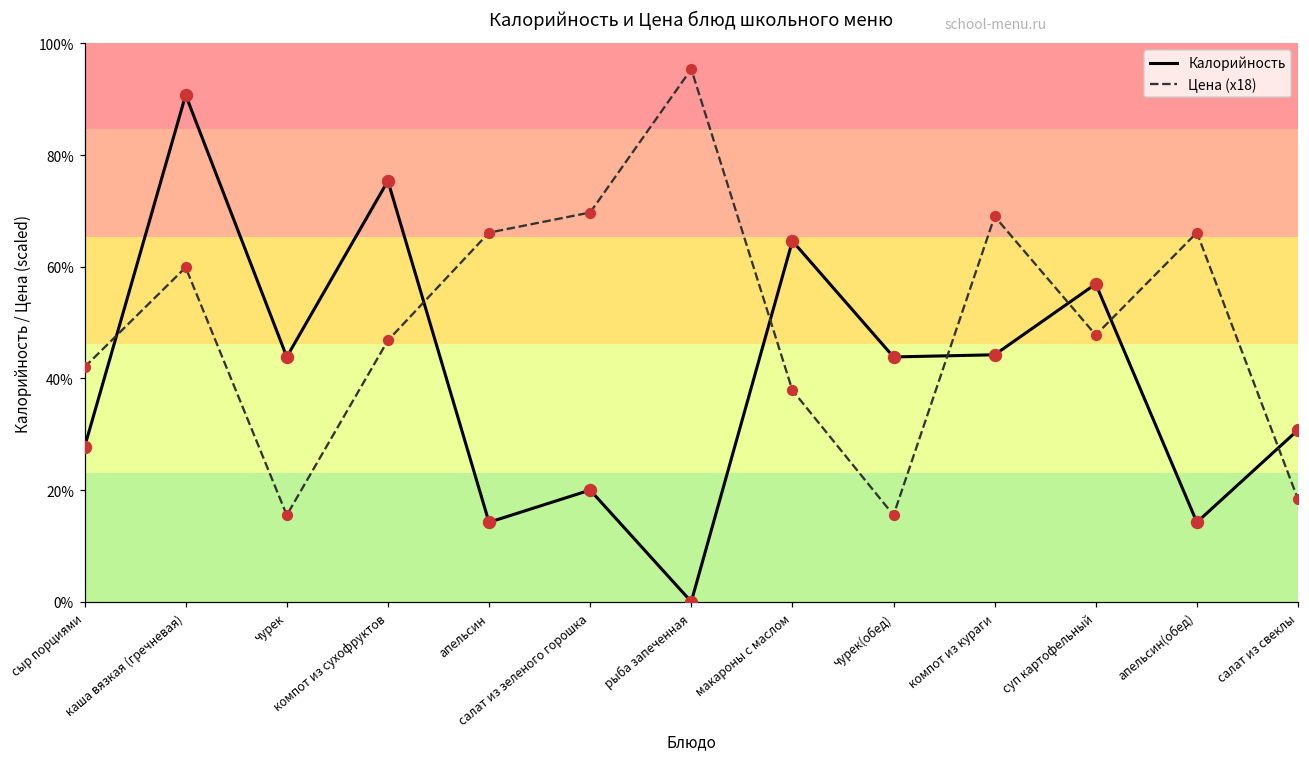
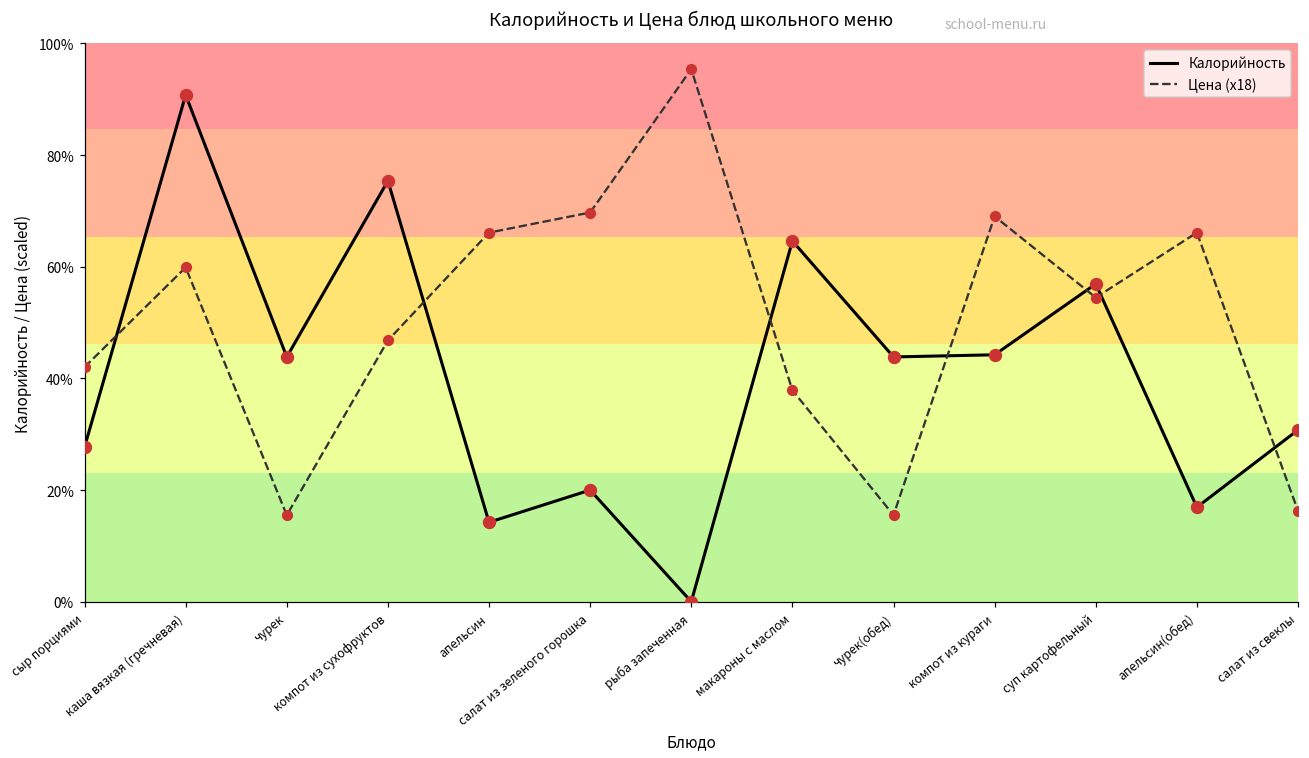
  {
    "Калорийность": {
      "сыр порциями": "28%",
      "каша вязкая (гречневая)": "91%",
      "чурек": "44%",
      "компот из сухофруктов": "75%",
      "апельсин": "14%",
      "салат из зеленого горошка": "20%",
      "рыба запеченная": "0%",
      "макароны с маслом": "65%",
      "чурек(обед)": "44%",
      "компот из кураги": "44%",
      "суп картофельный": "57%",
-     "апельсин(обед)": "14%",
+     "апельсин(обед)": "17%",
      "салат из свеклы": "31%"
    },
    "Цена (x18)": {
      "сыр порциями": "42%",
      "каша вязкая (гречневая)": "60%",
      "чурек": "16%",
      "компот из сухофруктов": "47%",
      "апельсин": "66%",
      "салат из зеленого горошка": "70%",
      "рыба запеченная": "95%",
      "макароны с маслом": "38%",
      "чурек(обед)": "16%",
      "компот из кураги": "69%",
-     "суп картофельный": "48%",
+     "суп картофельный": "54%",
      "апельсин(обед)": "66%",
-     "салат из свеклы": "18%"
+     "салат из свеклы": "16%"
    }
  }
